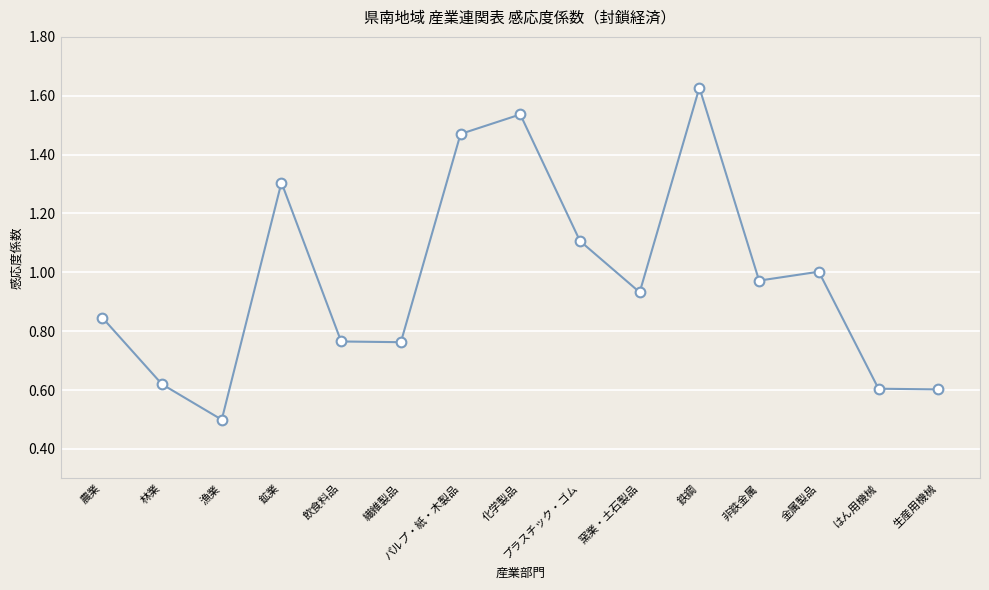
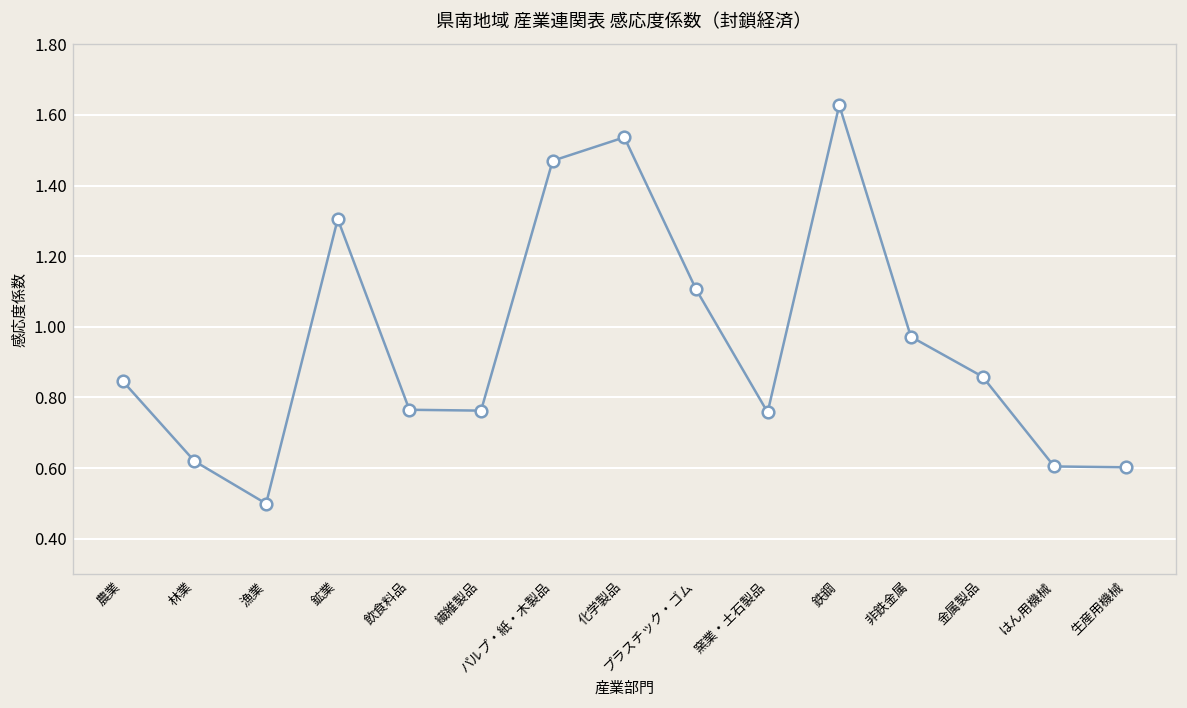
  {
    "農業": 0.85,
    "林業": 0.62,
    "漁業": 0.50,
    "鉱業": 1.31,
    "飲食料品": 0.77,
    "繊維製品": 0.76,
    "パルプ・紙・木製品": 1.47,
    "化学製品": 1.54,
    "プラスチック・ゴム": 1.11,
-   "窯業・土石製品": 0.93,
+   "窯業・土石製品": 0.76,
    "鉄鋼": 1.63,
    "非鉄金属": 0.97,
-   "金属製品": 1.00,
+   "金属製品": 0.86,
    "はん用機械": 0.60,
    "生産用機械": 0.60
  }
